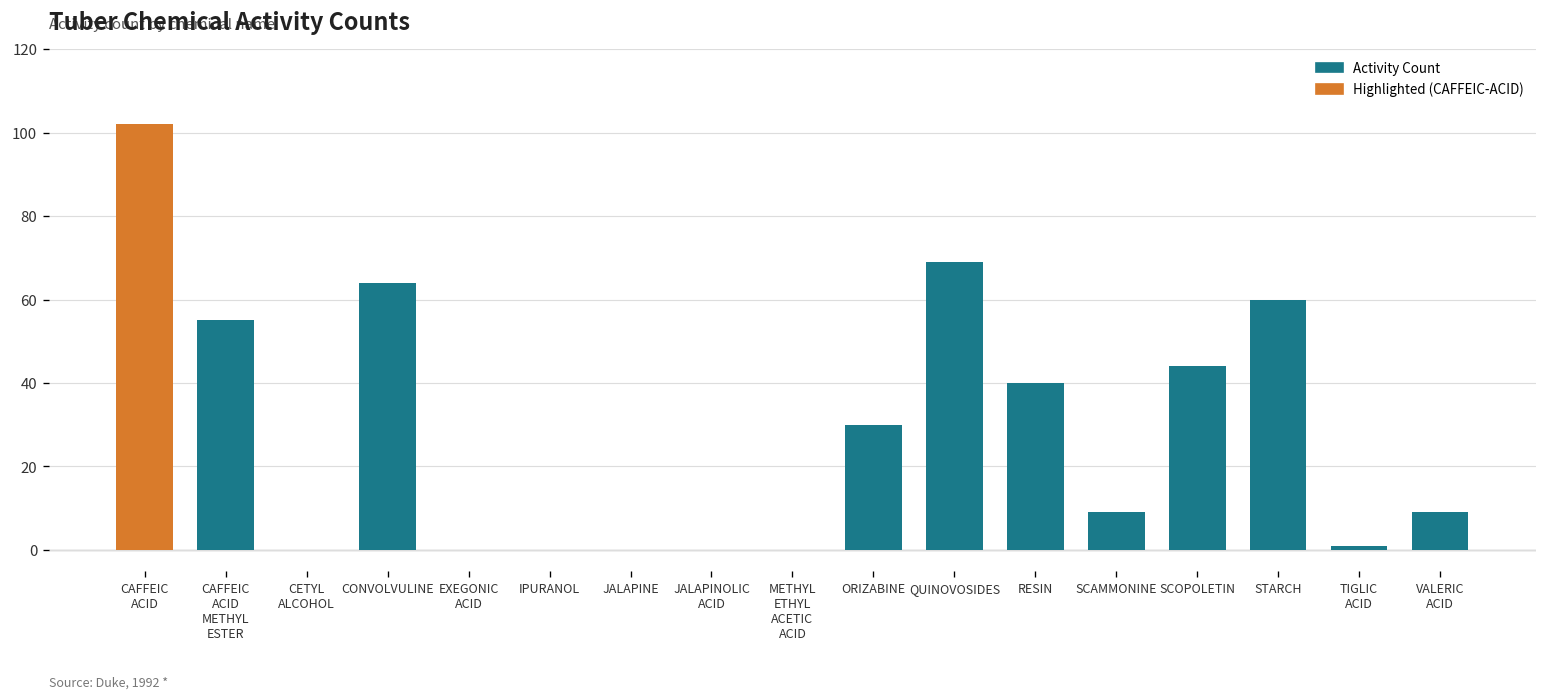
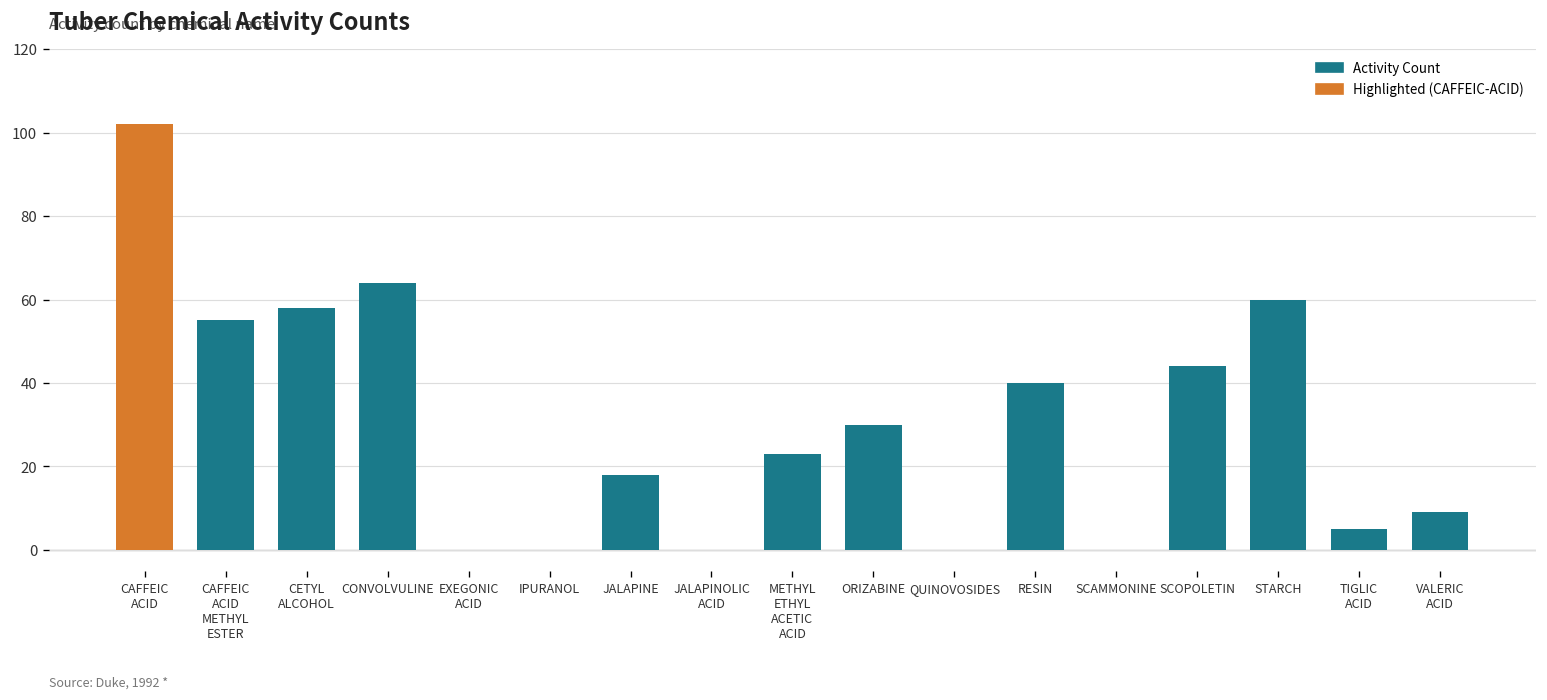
  {
    "CAFFEIC ACID": 102,
    "CAFFEIC ACID METHYL ESTER": 55,
-   "CETYL ALCOHOL": 0,
+   "CETYL ALCOHOL": 58,
    "CONVOLVULINE": 64,
    "EXEGONIC ACID": 0,
    "IPURANOL": 0,
-   "JALAPINE": 0,
+   "JALAPINE": 18,
    "JALAPINOLIC ACID": 0,
-   "METHYL ETHYL ACETIC ACID": 0,
+   "METHYL ETHYL ACETIC ACID": 23,
    "ORIZABINE": 30,
-   "QUINOVOSIDES": 69,
+   "QUINOVOSIDES": 0,
    "RESIN": 40,
-   "SCAMMONINE": 9,
+   "SCAMMONINE": 0,
    "SCOPOLETIN": 44,
    "STARCH": 60,
-   "TIGLIC ACID": 1,
+   "TIGLIC ACID": 5,
    "VALERIC ACID": 9
  }
